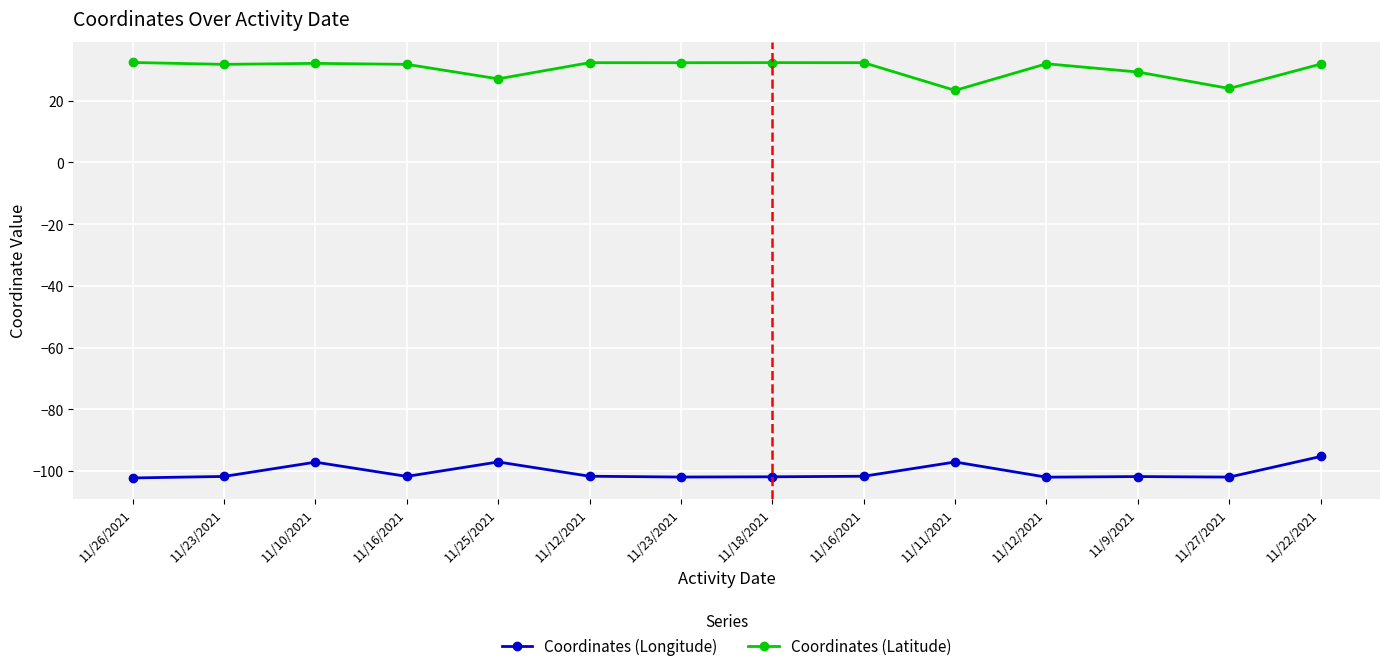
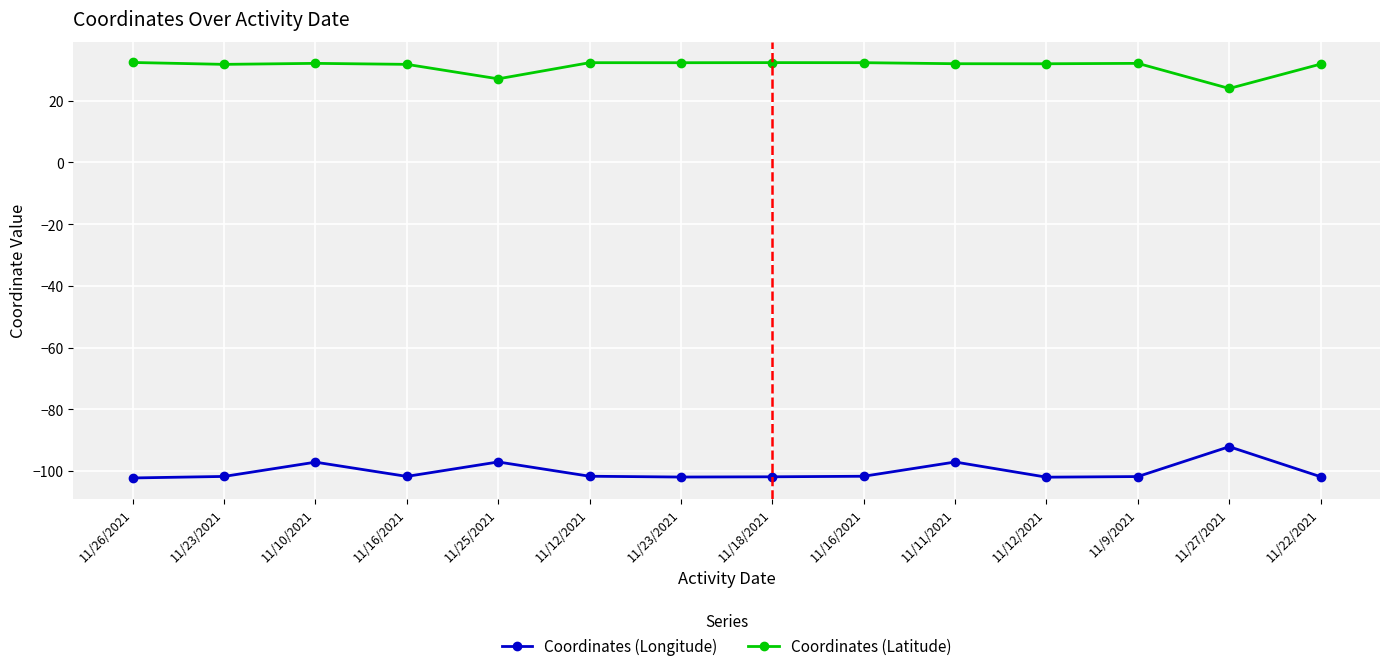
  {
    "Coordinates (Longitude)": {
      "11/26/2021": -102,
      "11/10/2021": -97,
      "11/25/2021": -97,
      "11/18/2021": -102,
      "11/11/2021": -97,
      "11/9/2021": -102,
-     "11/27/2021": -102,
-     "11/22/2021": -95
+     "11/27/2021": -92,
+     "11/22/2021": -102
    },
    "Coordinates (Latitude)": {
      "11/26/2021": 32,
      "11/10/2021": 32,
      "11/25/2021": 27,
      "11/18/2021": 32,
-     "11/11/2021": 23,
-     "11/9/2021": 29,
+     "11/11/2021": 32,
+     "11/9/2021": 32,
      "11/27/2021": 24,
      "11/22/2021": 32
    }
  }
